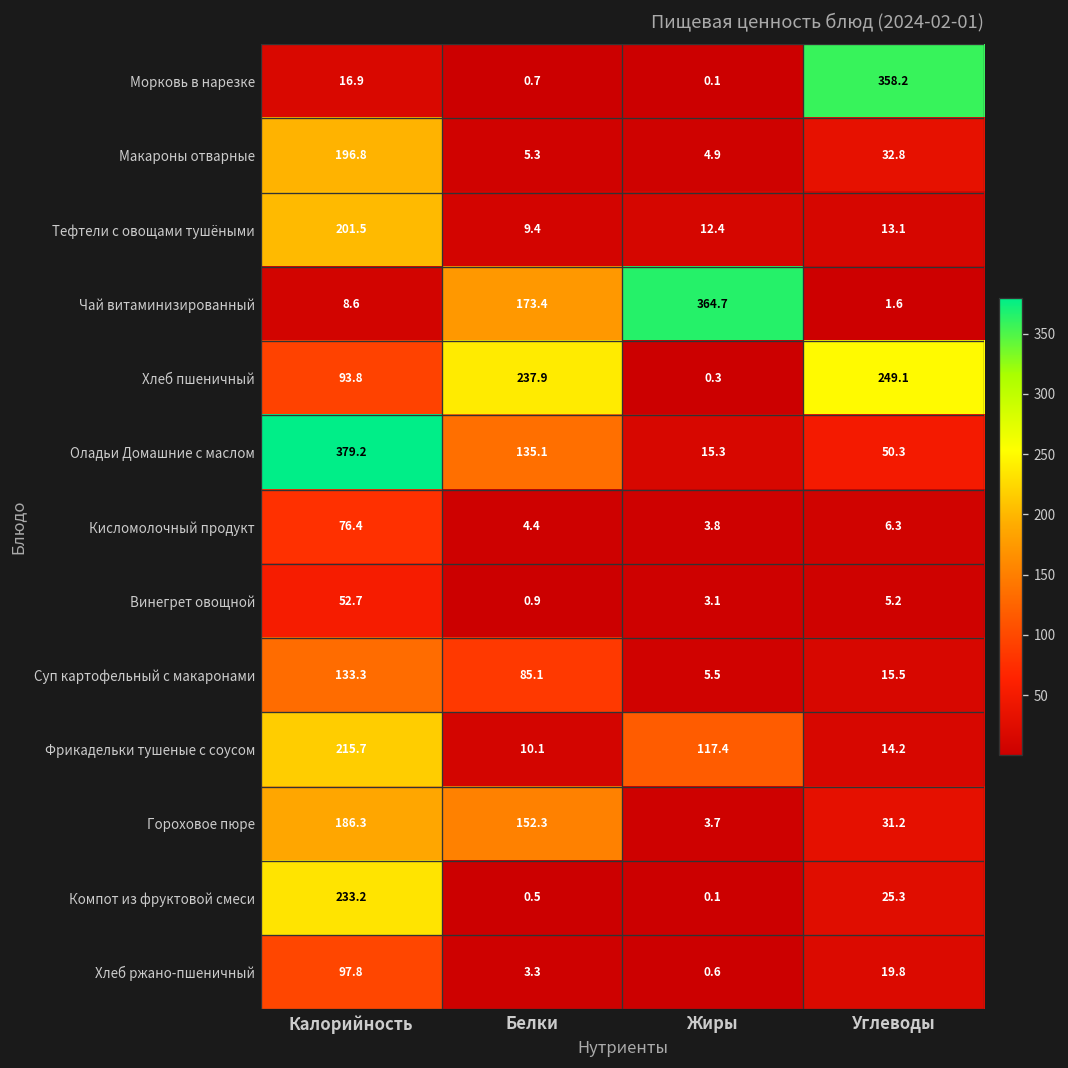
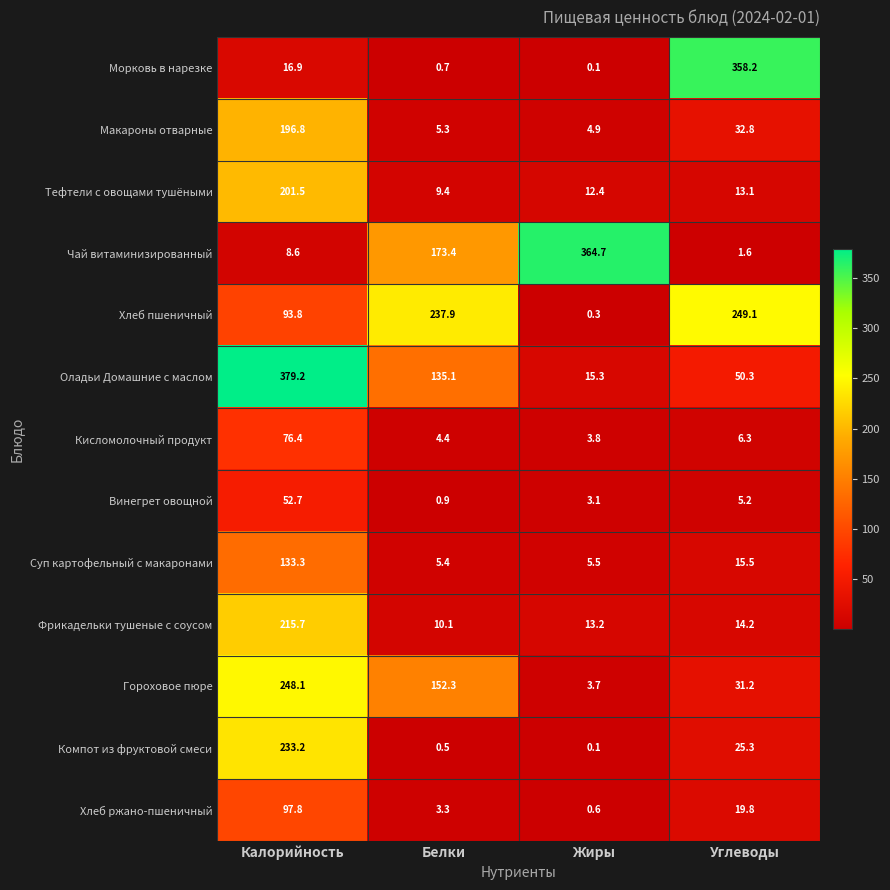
  {
    "Морковь в нарезке": {
      "Калорийность": 16.9,
      "Белки": 0.7,
      "Жиры": 0.1,
      "Углеводы": 358.2
    },
    "Макароны отварные": {
      "Калорийность": 196.8,
      "Белки": 5.3,
      "Жиры": 4.9,
      "Углеводы": 32.8
    },
    "Тефтели с овощами тушёными": {
      "Калорийность": 201.5,
      "Белки": 9.4,
      "Жиры": 12.4,
      "Углеводы": 13.1
    },
    "Чай витаминизированный": {
      "Калорийность": 8.6,
      "Белки": 173.4,
      "Жиры": 364.7,
      "Углеводы": 1.6
    },
    "Хлеб пшеничный": {
      "Калорийность": 93.8,
      "Белки": 237.9,
      "Жиры": 0.3,
      "Углеводы": 249.1
    },
    "Оладьи Домашние с маслом": {
      "Калорийность": 379.2,
      "Белки": 135.1,
      "Жиры": 15.3,
      "Углеводы": 50.3
    },
    "Кисломолочный продукт": {
      "Калорийность": 76.4,
      "Белки": 4.4,
      "Жиры": 3.8,
      "Углеводы": 6.3
    },
    "Винегрет овощной": {
      "Калорийность": 52.7,
      "Белки": 0.9,
      "Жиры": 3.1,
      "Углеводы": 5.2
    },
    "Суп картофельный с макаронами": {
      "Калорийность": 133.3,
-     "Белки": 85.1,
+     "Белки": 5.4,
      "Жиры": 5.5,
      "Углеводы": 15.5
    },
    "Фрикадельки тушеные с соусом": {
      "Калорийность": 215.7,
      "Белки": 10.1,
-     "Жиры": 117.4,
+     "Жиры": 13.2,
      "Углеводы": 14.2
    },
    "Гороховое пюре": {
-     "Калорийность": 186.3,
+     "Калорийность": 248.1,
      "Белки": 152.3,
      "Жиры": 3.7,
      "Углеводы": 31.2
    },
    "Компот из фруктовой смеси": {
      "Калорийность": 233.2,
      "Белки": 0.5,
      "Жиры": 0.1,
      "Углеводы": 25.3
    },
    "Хлеб ржано-пшеничный": {
      "Калорийность": 97.8,
      "Белки": 3.3,
      "Жиры": 0.6,
      "Углеводы": 19.8
    }
  }
